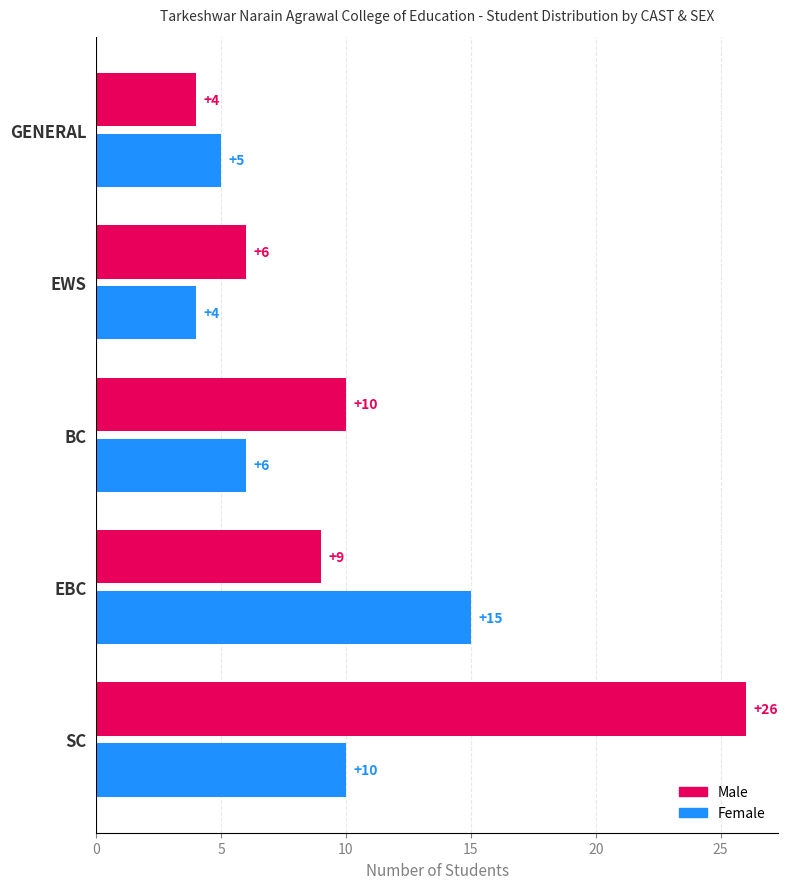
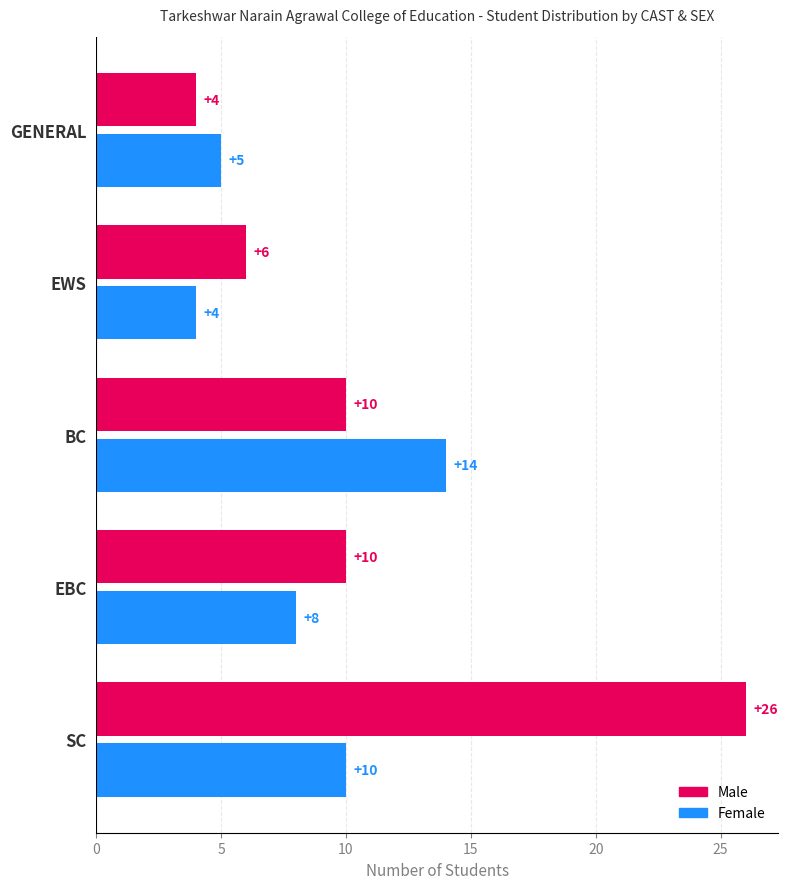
  {
    "Male": {
      "GENERAL": "+4",
      "EWS": "+6",
      "BC": "+10",
-     "EBC": "+9",
+     "EBC": "+10",
      "SC": "+26"
    },
    "Female": {
      "GENERAL": "+5",
      "EWS": "+4",
-     "BC": "+6",
-     "EBC": "+15",
+     "BC": "+14",
+     "EBC": "+8",
      "SC": "+10"
    }
  }
